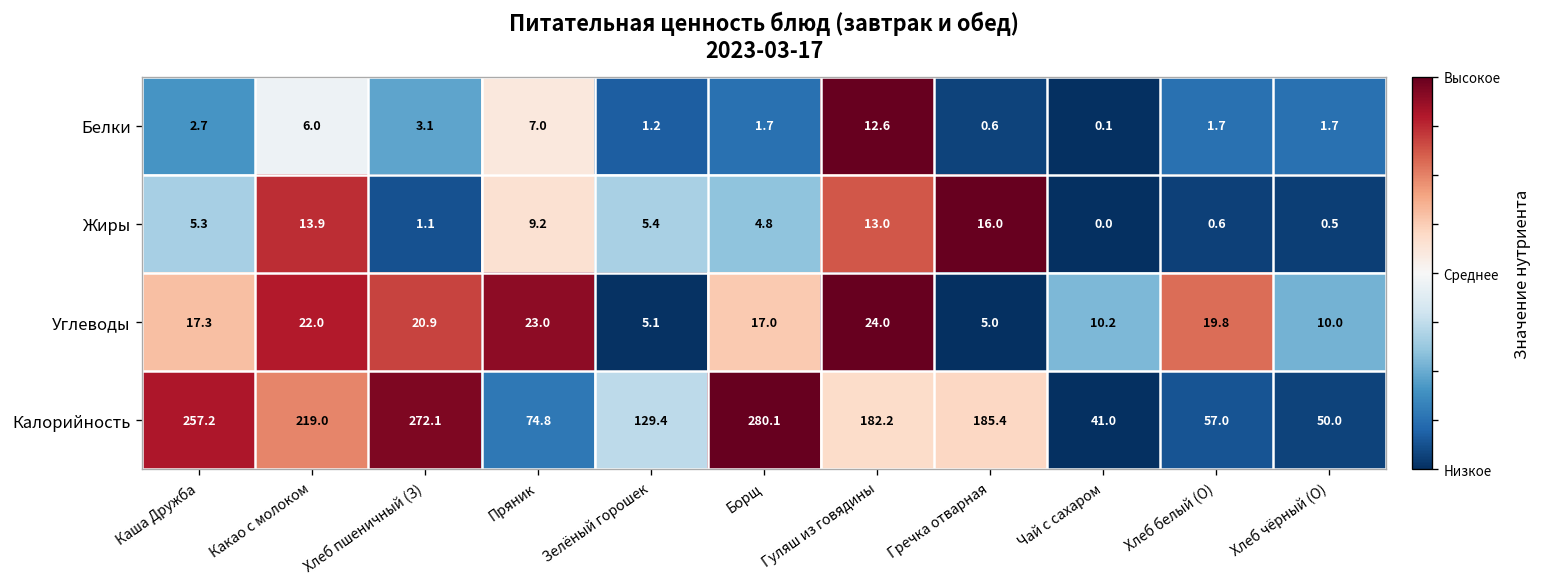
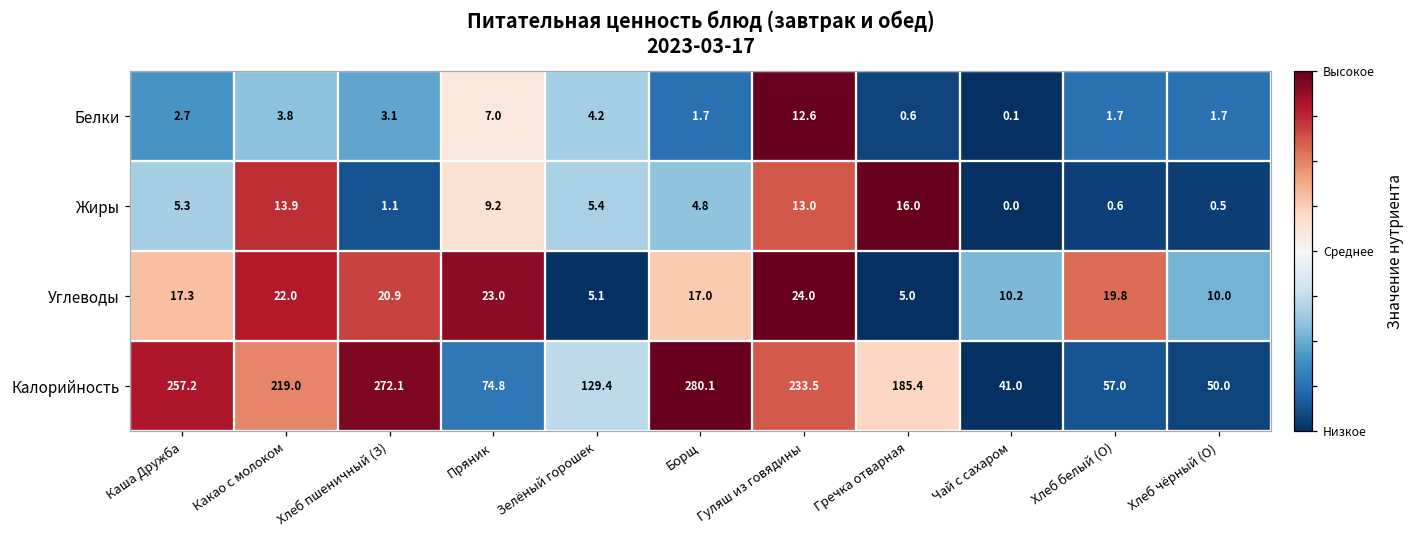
  {
    "Белки": {
      "Каша Дружба": 2.7,
-     "Какао с молоком": 6.0,
+     "Какао с молоком": 3.8,
      "Хлеб пшеничный (З)": 3.1,
      "Пряник": 7.0,
-     "Зелёный горошек": 1.2,
+     "Зелёный горошек": 4.2,
      "Борщ": 1.7,
      "Гуляш из говядины": 12.6,
      "Гречка отварная": 0.6,
      "Чай с сахаром": 0.1,
      "Хлеб белый (О)": 1.7,
      "Хлеб чёрный (О)": 1.7
    },
    "Жиры": {
      "Каша Дружба": 5.3,
      "Какао с молоком": 13.9,
      "Хлеб пшеничный (З)": 1.1,
      "Пряник": 9.2,
      "Зелёный горошек": 5.4,
      "Борщ": 4.8,
      "Гуляш из говядины": 13.0,
      "Гречка отварная": 16.0,
      "Чай с сахаром": 0.0,
      "Хлеб белый (О)": 0.6,
      "Хлеб чёрный (О)": 0.5
    },
    "Углеводы": {
      "Каша Дружба": 17.3,
      "Какао с молоком": 22.0,
      "Хлеб пшеничный (З)": 20.9,
      "Пряник": 23.0,
      "Зелёный горошек": 5.1,
      "Борщ": 17.0,
      "Гуляш из говядины": 24.0,
      "Гречка отварная": 5.0,
      "Чай с сахаром": 10.2,
      "Хлеб белый (О)": 19.8,
      "Хлеб чёрный (О)": 10.0
    },
    "Калорийность": {
      "Каша Дружба": 257.2,
      "Какао с молоком": 219.0,
      "Хлеб пшеничный (З)": 272.1,
      "Пряник": 74.8,
      "Зелёный горошек": 129.4,
      "Борщ": 280.1,
-     "Гуляш из говядины": 182.2,
+     "Гуляш из говядины": 233.5,
      "Гречка отварная": 185.4,
      "Чай с сахаром": 41.0,
      "Хлеб белый (О)": 57.0,
      "Хлеб чёрный (О)": 50.0
    }
  }
